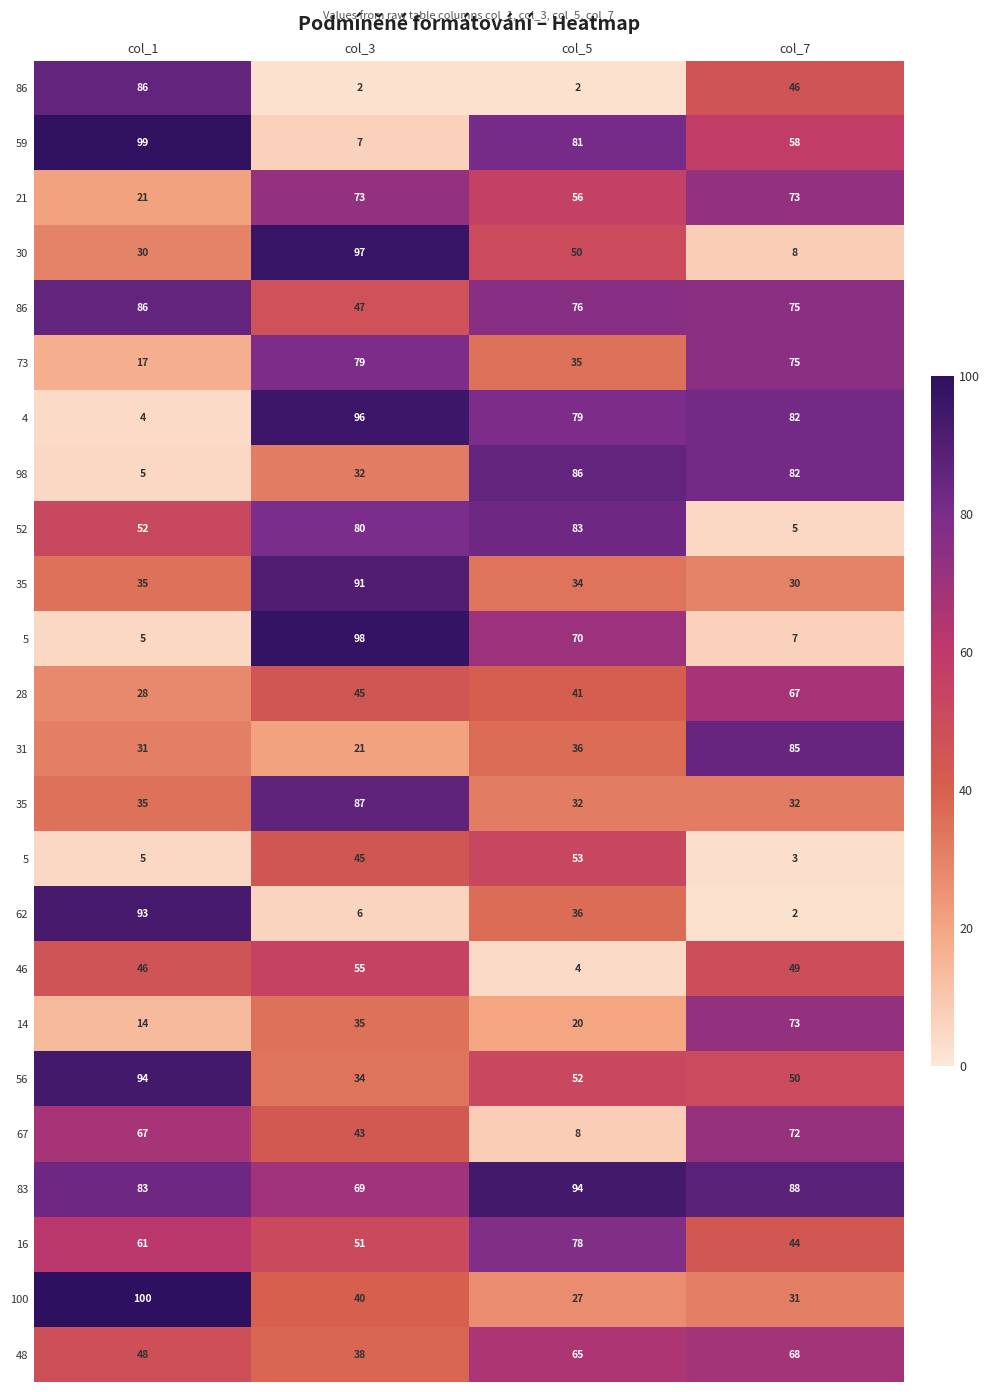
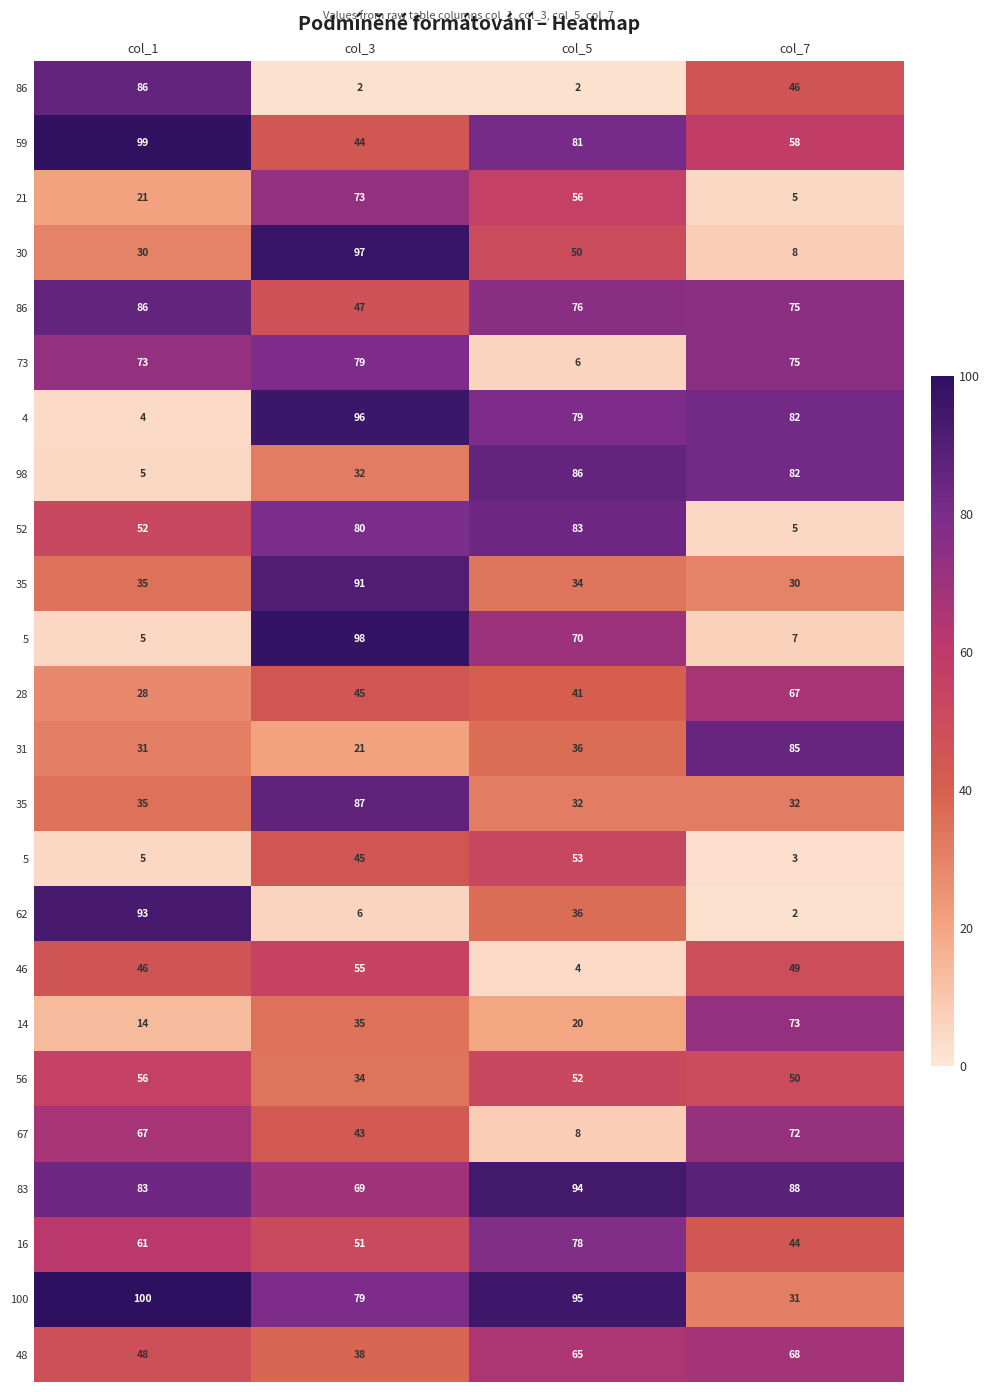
  {
    "59": {
      "col_1": 99,
-     "col_3": 7,
+     "col_3": 44,
      "col_5": 81,
      "col_7": 58
    },
    "21": {
      "col_1": 21,
      "col_3": 73,
      "col_5": 56,
-     "col_7": 73
+     "col_7": 5
    },
    "30": {
      "col_1": 30,
      "col_3": 97,
      "col_5": 50,
      "col_7": 8
    },
    "73": {
-     "col_1": 17,
+     "col_1": 73,
      "col_3": 79,
-     "col_5": 35,
+     "col_5": 6,
      "col_7": 75
    },
    "4": {
      "col_1": 4,
      "col_3": 96,
      "col_5": 79,
      "col_7": 82
    },
    "98": {
      "col_1": 5,
      "col_3": 32,
      "col_5": 86,
      "col_7": 82
    },
    "52": {
      "col_1": 52,
      "col_3": 80,
      "col_5": 83,
      "col_7": 5
    },
    "28": {
      "col_1": 28,
      "col_3": 45,
      "col_5": 41,
      "col_7": 67
    },
    "31": {
      "col_1": 31,
      "col_3": 21,
      "col_5": 36,
      "col_7": 85
    },
    "62": {
      "col_1": 93,
      "col_3": 6,
      "col_5": 36,
      "col_7": 2
    },
    "46": {
      "col_1": 46,
      "col_3": 55,
      "col_5": 4,
      "col_7": 49
    },
    "14": {
      "col_1": 14,
      "col_3": 35,
      "col_5": 20,
      "col_7": 73
    },
    "56": {
-     "col_1": 94,
+     "col_1": 56,
      "col_3": 34,
      "col_5": 52,
      "col_7": 50
    },
    "67": {
      "col_1": 67,
      "col_3": 43,
      "col_5": 8,
      "col_7": 72
    },
    "83": {
      "col_1": 83,
      "col_3": 69,
      "col_5": 94,
      "col_7": 88
    },
    "16": {
      "col_1": 61,
      "col_3": 51,
      "col_5": 78,
      "col_7": 44
    },
    "100": {
      "col_1": 100,
-     "col_3": 40,
-     "col_5": 27,
+     "col_3": 79,
+     "col_5": 95,
      "col_7": 31
    },
    "48": {
      "col_1": 48,
      "col_3": 38,
      "col_5": 65,
      "col_7": 68
    }
  }
